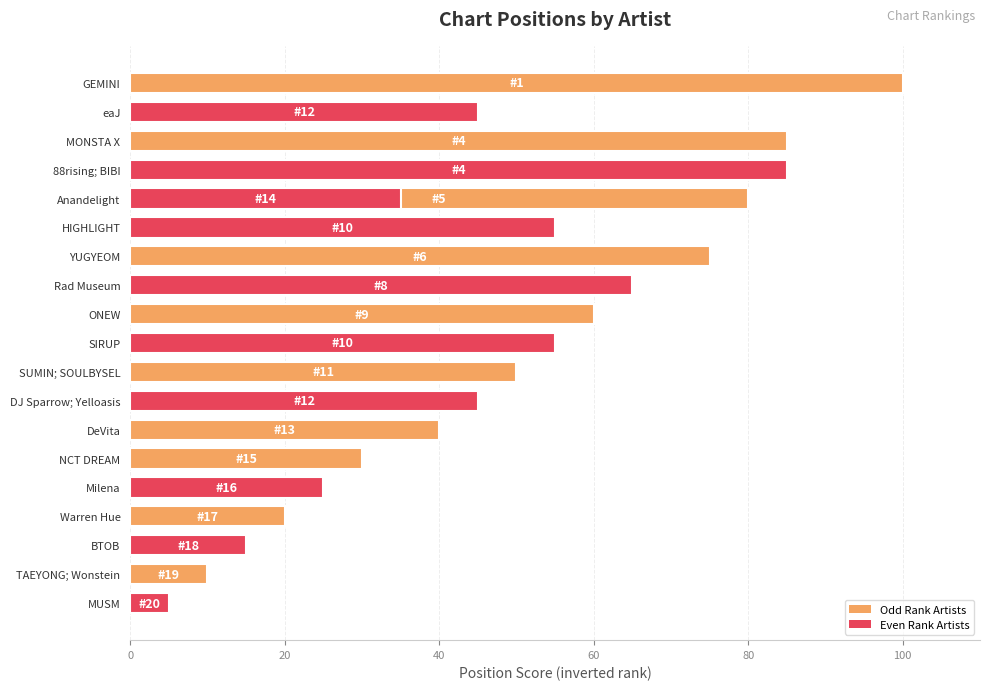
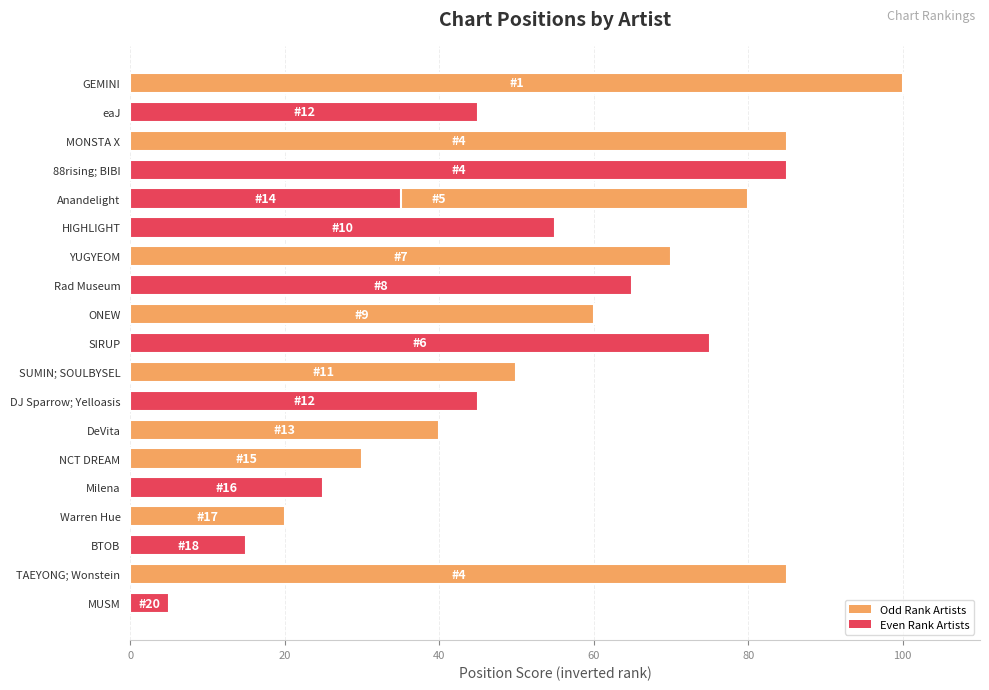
  {
-   "YUGYEOM": 6,
-   "SIRUP": 10,
-   "TAEYONG; Wonstein": 19
+   "YUGYEOM": 7,
+   "SIRUP": 6,
+   "TAEYONG; Wonstein": 4
  }
